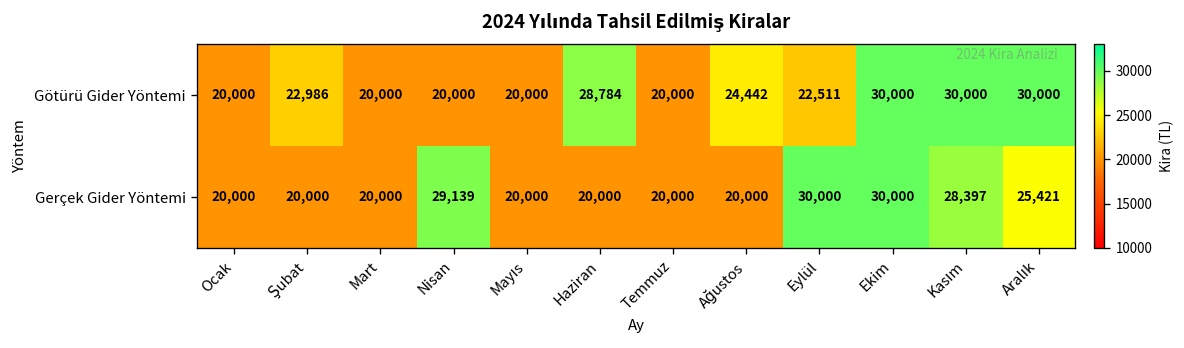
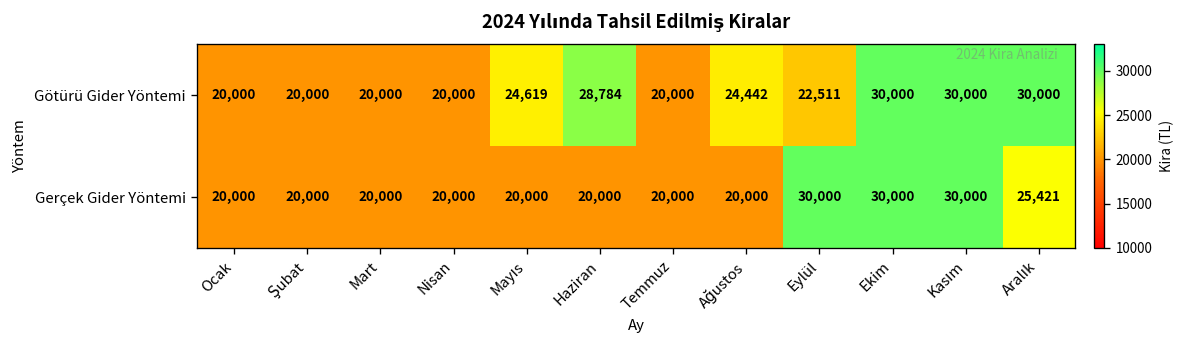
  {
    "Götürü Gider Yöntemi": {
      "Ocak": "20,000",
-     "Şubat": "22,986",
+     "Şubat": "20,000",
      "Mart": "20,000",
      "Nisan": "20,000",
-     "Mayıs": "20,000",
+     "Mayıs": "24,619",
      "Haziran": "28,784",
      "Temmuz": "20,000",
      "Ağustos": "24,442",
      "Eylül": "22,511",
      "Ekim": "30,000",
      "Kasım": "30,000"
    },
    "Gerçek Gider Yöntemi": {
      "Ocak": "20,000",
      "Şubat": "20,000",
      "Mart": "20,000",
-     "Nisan": "29,139",
+     "Nisan": "20,000",
      "Mayıs": "20,000",
      "Haziran": "20,000",
      "Temmuz": "20,000",
      "Ağustos": "20,000",
      "Eylül": "30,000",
      "Ekim": "30,000",
-     "Kasım": "28,397",
+     "Kasım": "30,000",
      "Aralık": "25,421"
    }
  }
